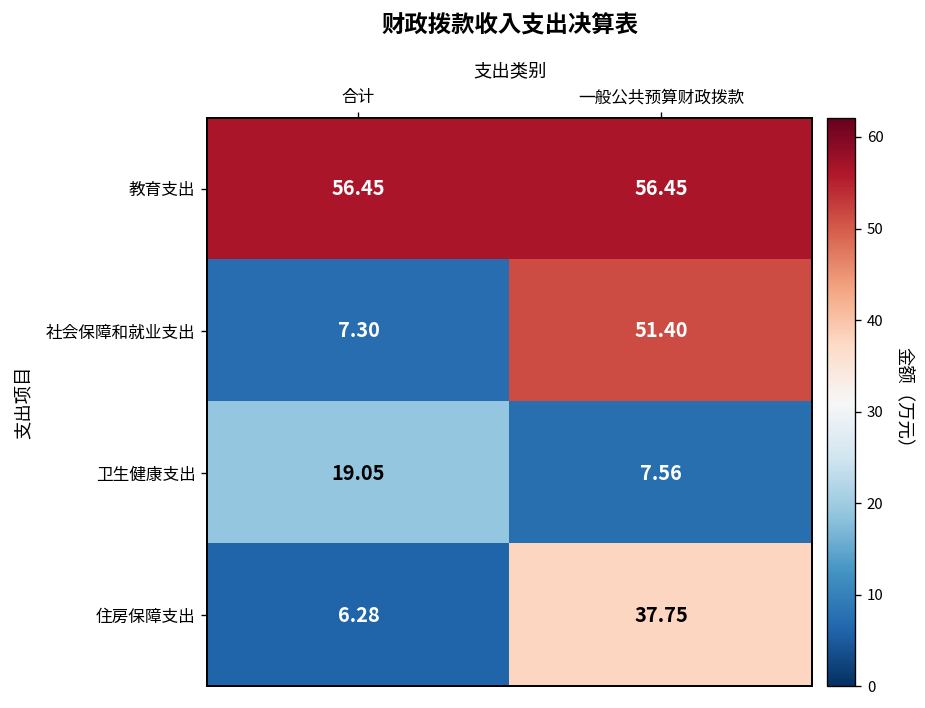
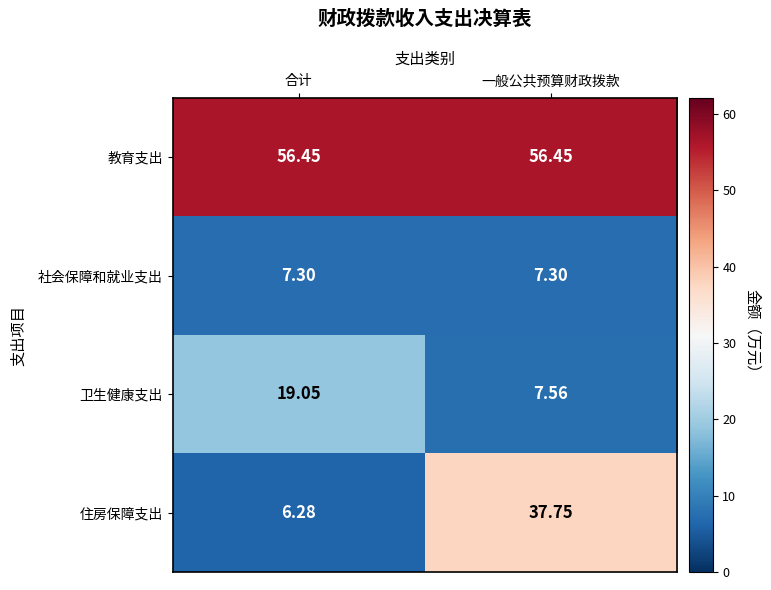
  {
    "教育支出": {
      "合计": 56.45,
      "一般公共预算财政拨款": 56.45
    },
    "社会保障和就业支出": {
      "合计": 7.30,
-     "一般公共预算财政拨款": 51.40
+     "一般公共预算财政拨款": 7.30
    },
    "卫生健康支出": {
      "合计": 19.05,
      "一般公共预算财政拨款": 7.56
    },
    "住房保障支出": {
      "合计": 6.28,
      "一般公共预算财政拨款": 37.75
    }
  }
